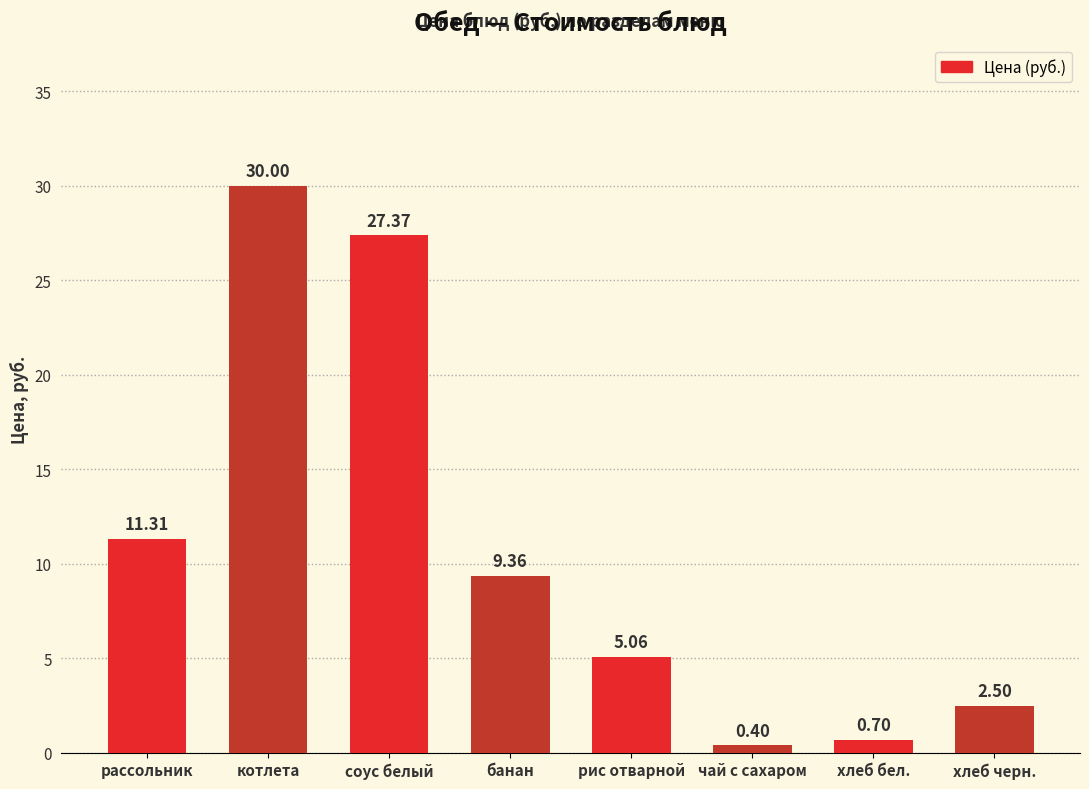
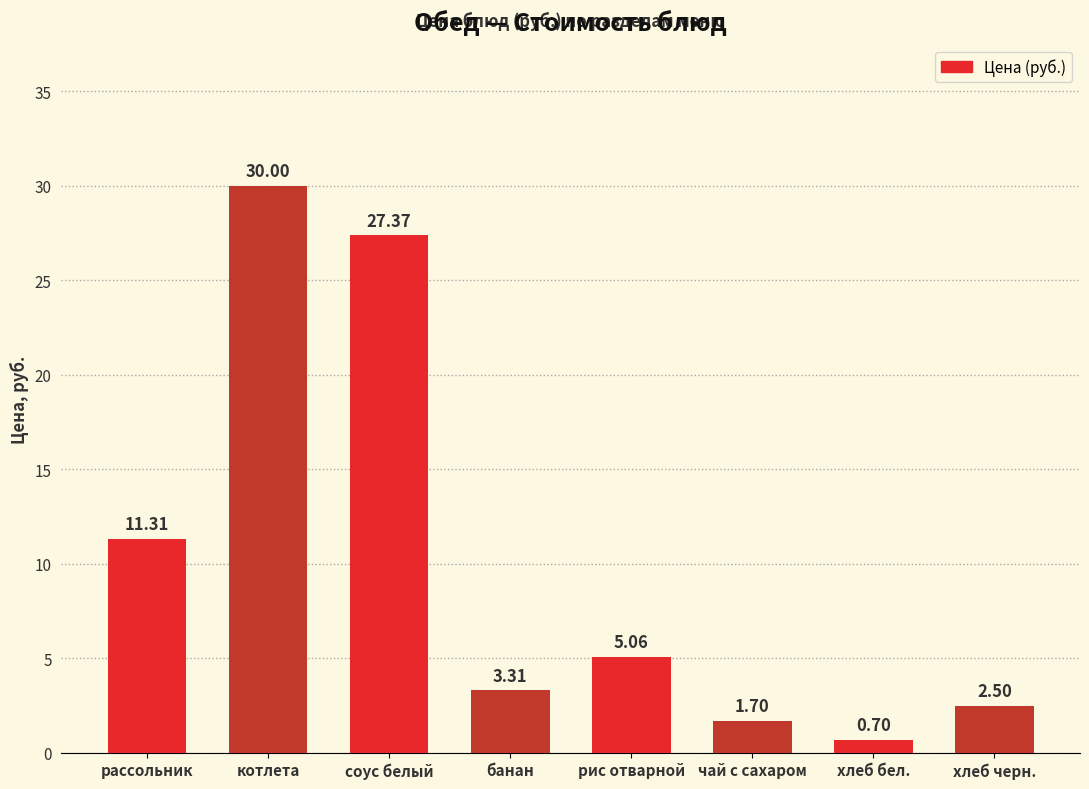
  {
    "рассольник": 11.31,
    "котлета": 30.00,
    "соус белый": 27.37,
-   "банан": 9.36,
+   "банан": 3.31,
    "рис отварной": 5.06,
-   "чай с сахаром": 0.40,
+   "чай с сахаром": 1.70,
    "хлеб бел.": 0.70,
    "хлеб черн.": 2.50
  }
